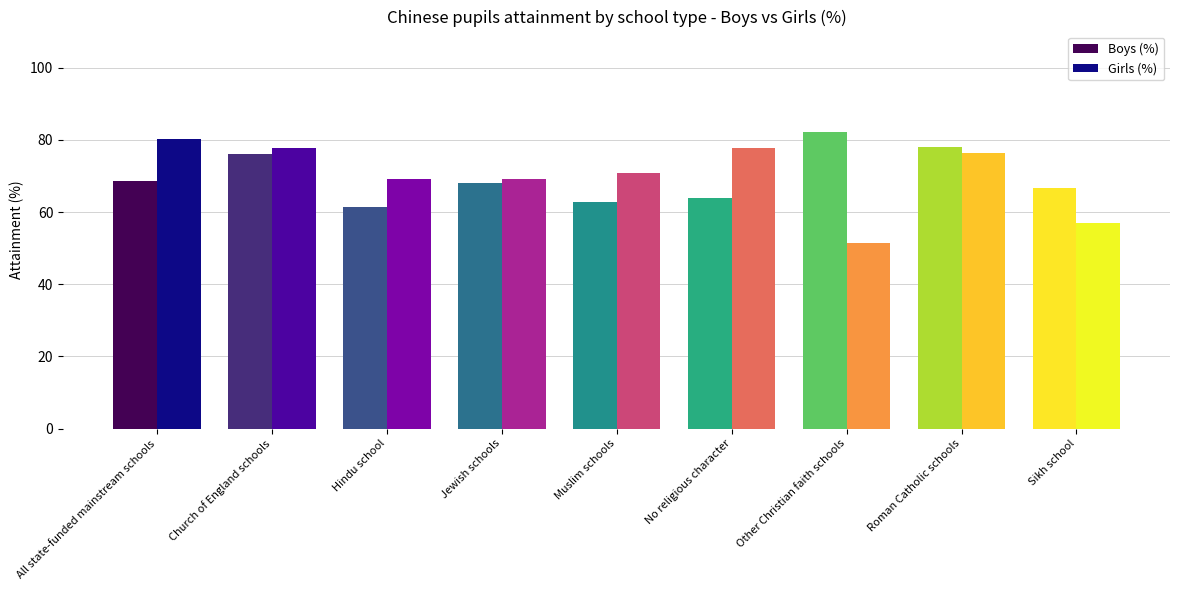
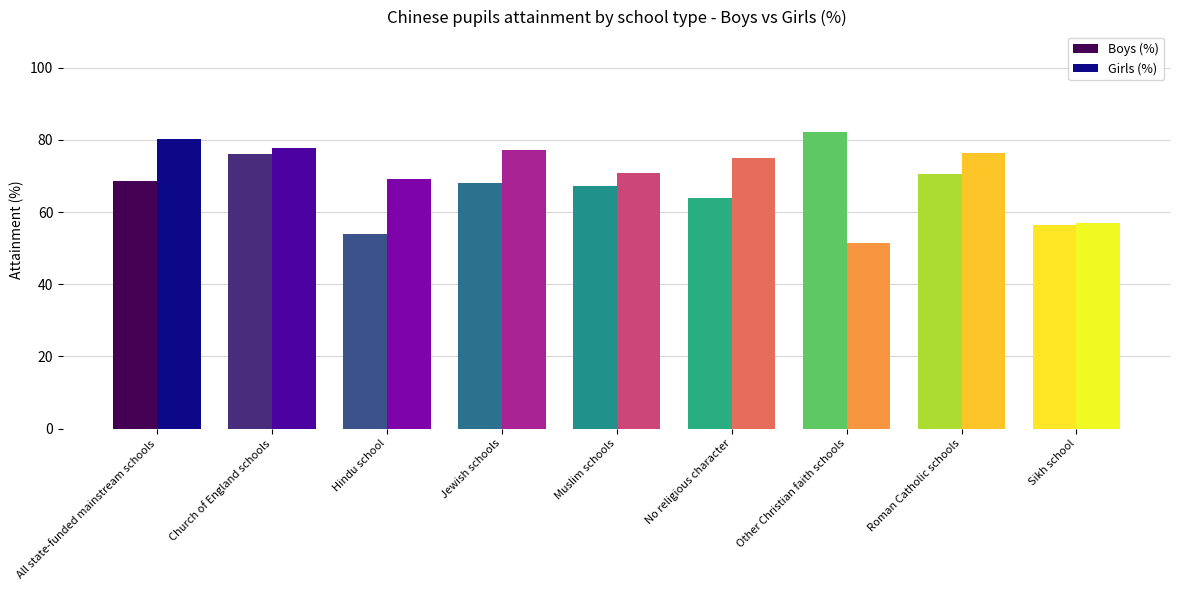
  {
    "Boys (%)": {
      "All state-funded mainstream schools": 69,
      "Church of England schools": 76,
-     "Hindu school": 61,
+     "Hindu school": 54,
      "Jewish schools": 68,
-     "Muslim schools": 63,
+     "Muslim schools": 67,
      "No religious character": 64,
      "Other Christian faith schools": 82,
-     "Roman Catholic schools": 78,
-     "Sikh school": 67
+     "Roman Catholic schools": 71,
+     "Sikh school": 56
    },
    "Girls (%)": {
      "All state-funded mainstream schools": 80,
      "Church of England schools": 78,
      "Hindu school": 69,
-     "Jewish schools": 69,
+     "Jewish schools": 77,
      "Muslim schools": 71,
-     "No religious character": 78,
+     "No religious character": 75,
      "Other Christian faith schools": 51,
      "Roman Catholic schools": 76,
      "Sikh school": 57
    }
  }
